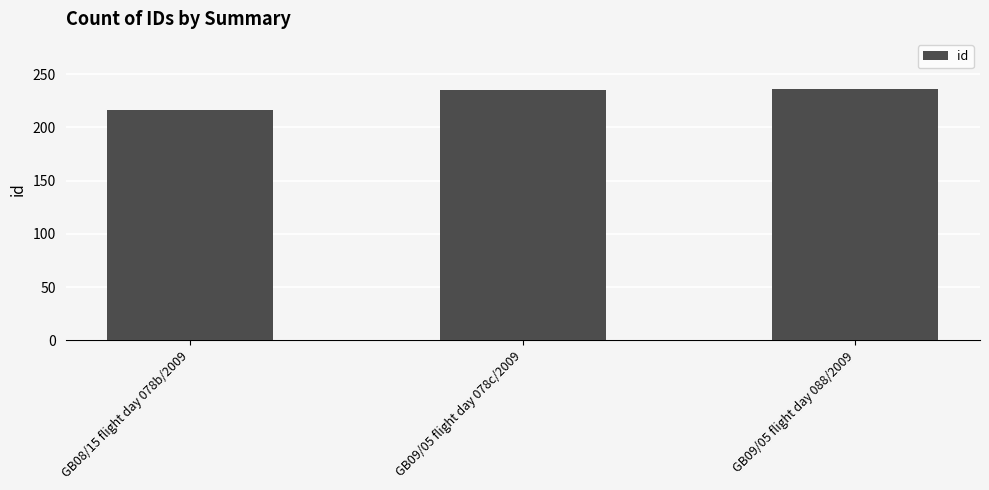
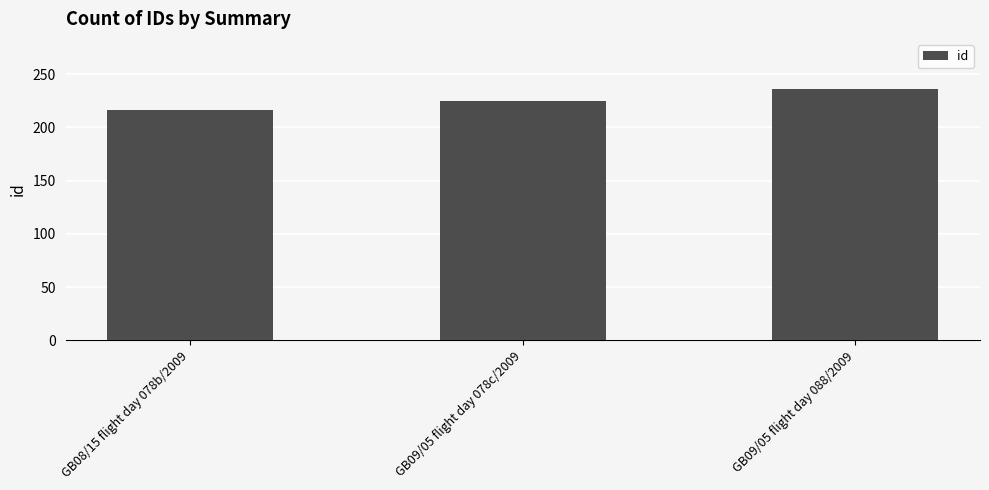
  {
    "GB08/15 flight day 078b/2009": 216,
-   "GB09/05 flight day 078c/2009": 235,
+   "GB09/05 flight day 078c/2009": 225,
    "GB09/05 flight day 088/2009": 236
  }
